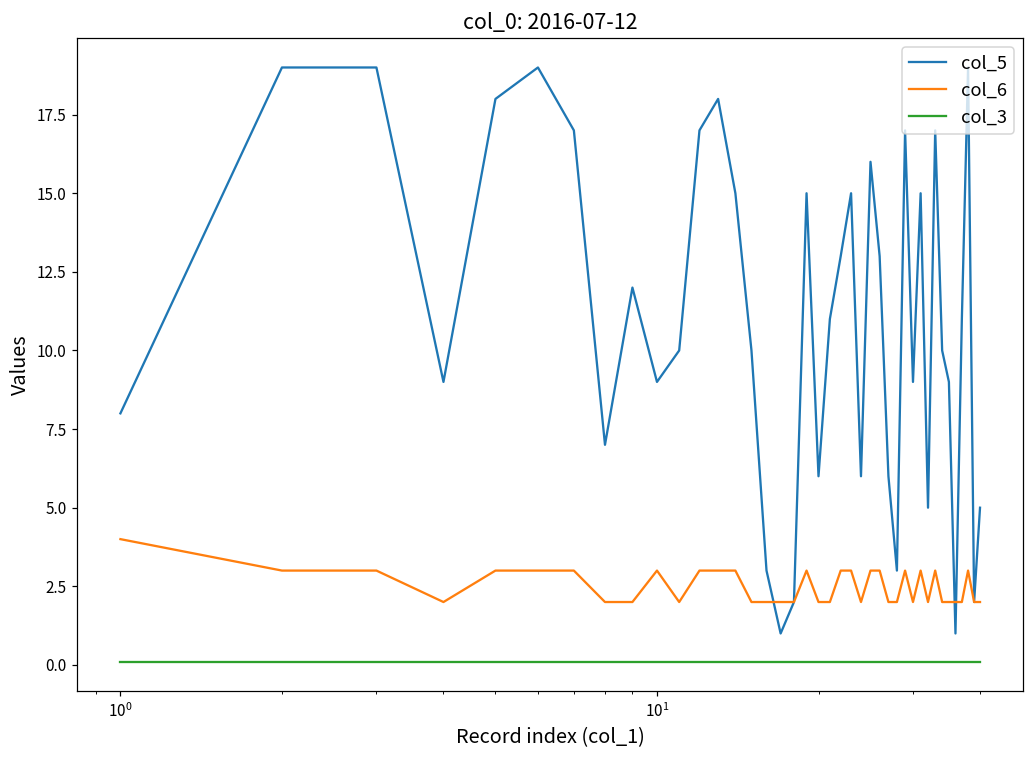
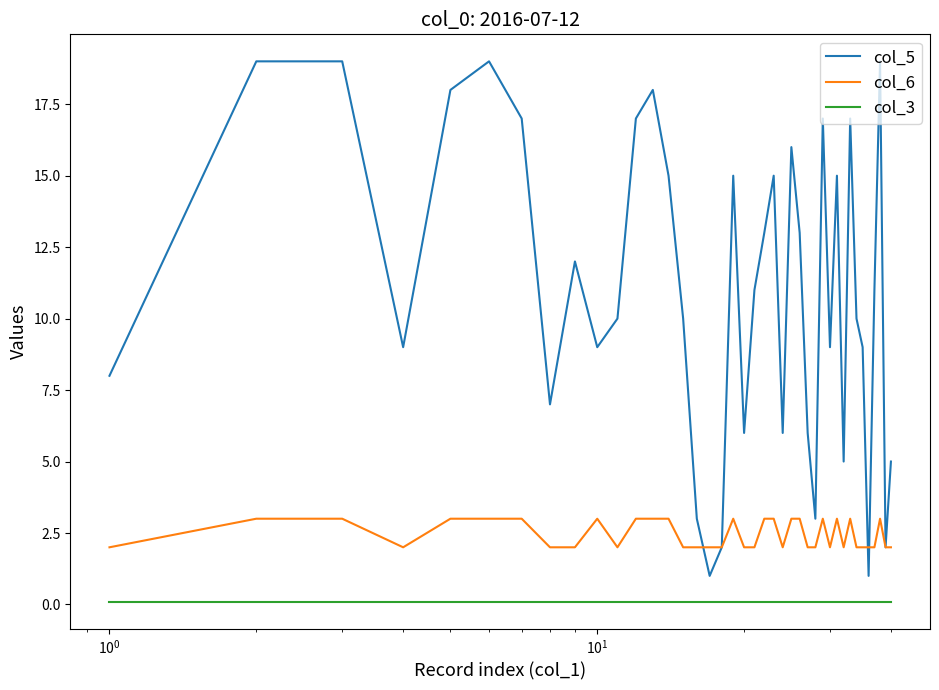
  {
    "col_5": {
      "10^0": 8,
      "10^1": 9
    },
    "col_6": {
-     "10^0": 4,
+     "10^0": 2,
      "10^1": 3
    },
    "col_3": {
      "10^0": 0.1,
      "10^1": 0.1
    }
  }
